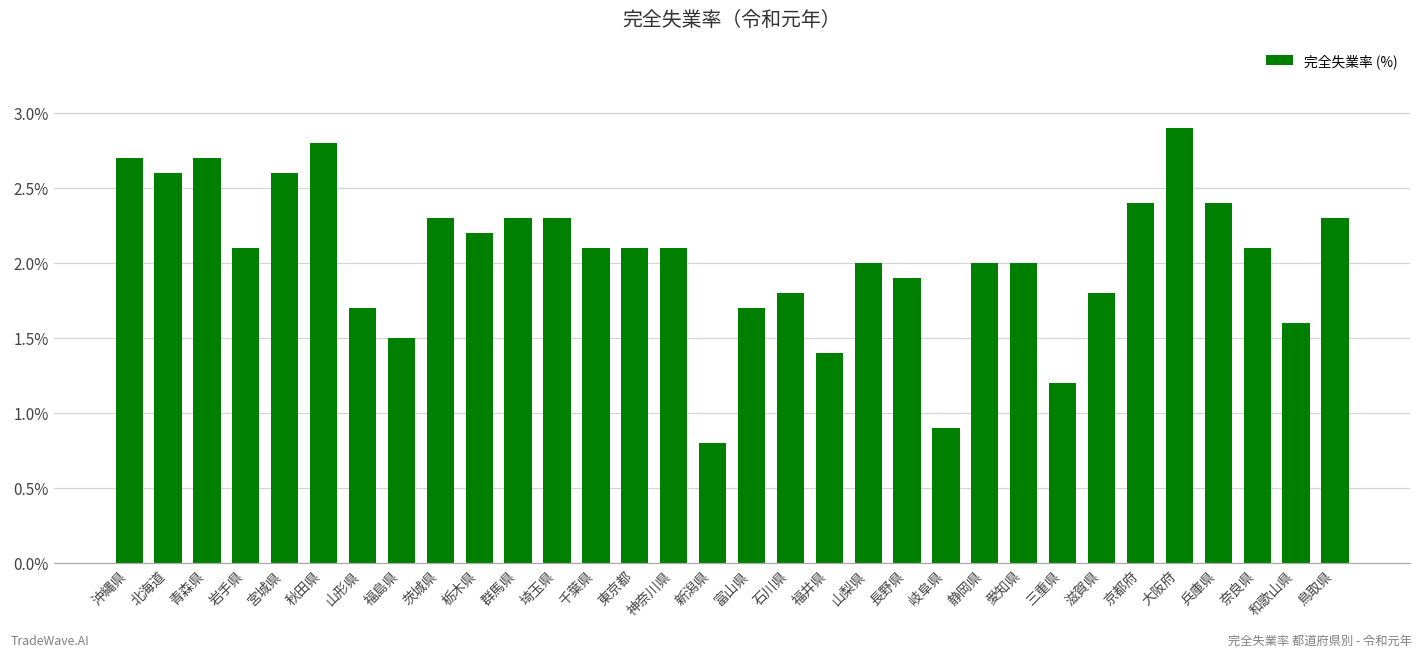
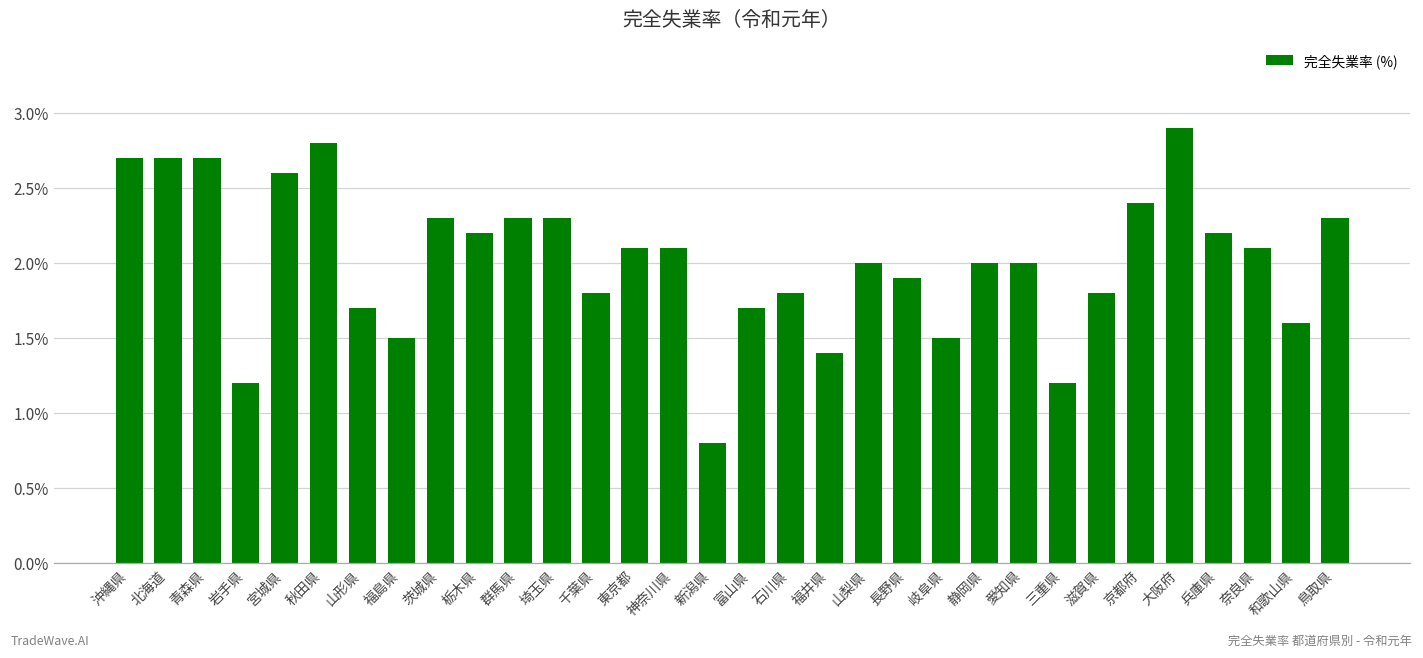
  {
    "沖縄県": "2.7%",
-   "北海道": "2.6%",
+   "北海道": "2.7%",
    "青森県": "2.7%",
-   "岩手県": "2.1%",
+   "岩手県": "1.2%",
    "宮城県": "2.6%",
    "秋田県": "2.8%",
    "山形県": "1.7%",
    "福島県": "1.5%",
    "茨城県": "2.3%",
    "栃木県": "2.2%",
    "群馬県": "2.3%",
    "埼玉県": "2.3%",
-   "千葉県": "2.1%",
+   "千葉県": "1.8%",
    "東京都": "2.1%",
    "神奈川県": "2.1%",
    "新潟県": "0.8%",
    "富山県": "1.7%",
    "石川県": "1.8%",
    "福井県": "1.4%",
    "山梨県": "2.0%",
    "長野県": "1.9%",
-   "岐阜県": "0.9%",
+   "岐阜県": "1.5%",
    "静岡県": "2.0%",
    "愛知県": "2.0%",
    "三重県": "1.2%",
    "滋賀県": "1.8%",
    "京都府": "2.4%",
    "大阪府": "2.9%",
-   "兵庫県": "2.4%",
+   "兵庫県": "2.2%",
    "奈良県": "2.1%",
    "和歌山県": "1.6%",
    "鳥取県": "2.3%"
  }
